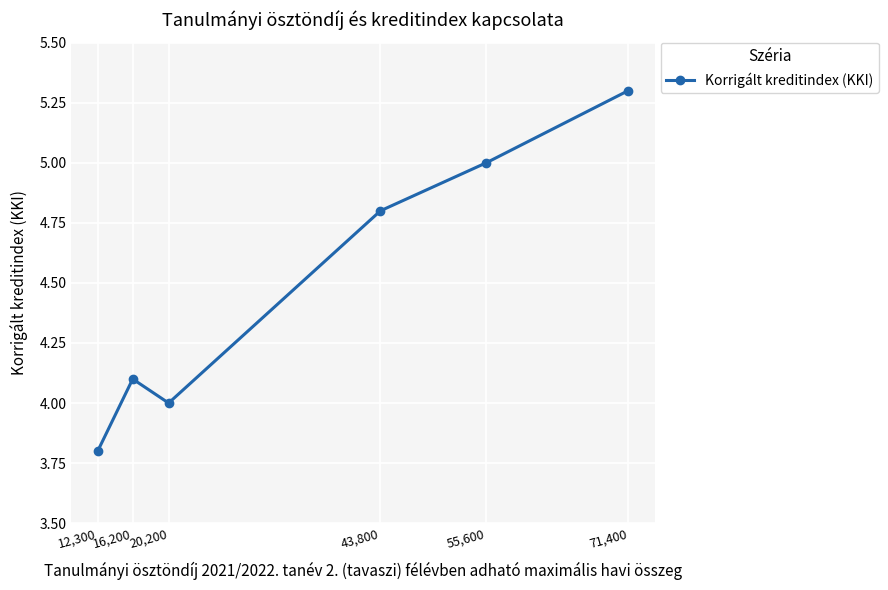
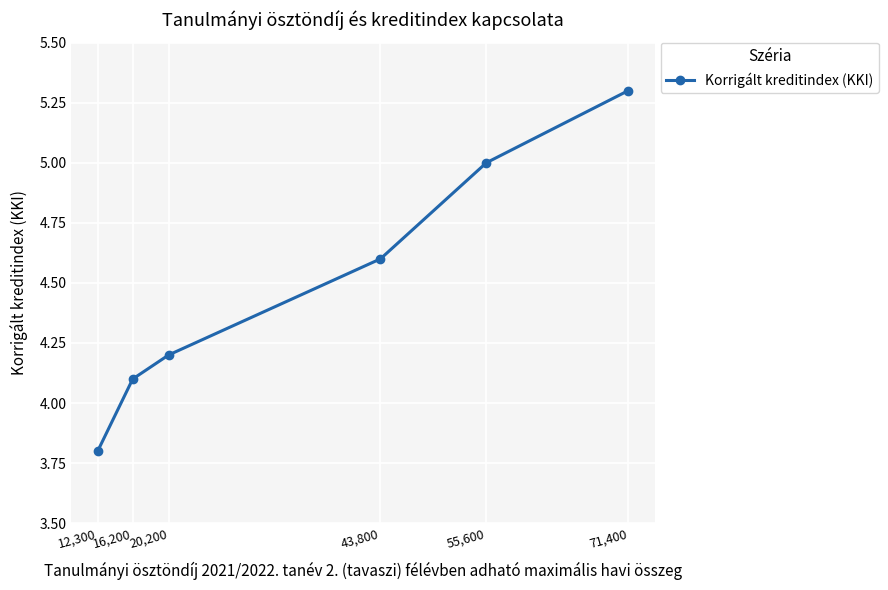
  {
    "12,300": 3.8,
    "16,200": 4.1,
-   "20,200": 4.0,
-   "43,800": 4.8,
+   "20,200": 4.2,
+   "43,800": 4.6,
    "55,600": 5.0,
    "71,400": 5.3
  }
